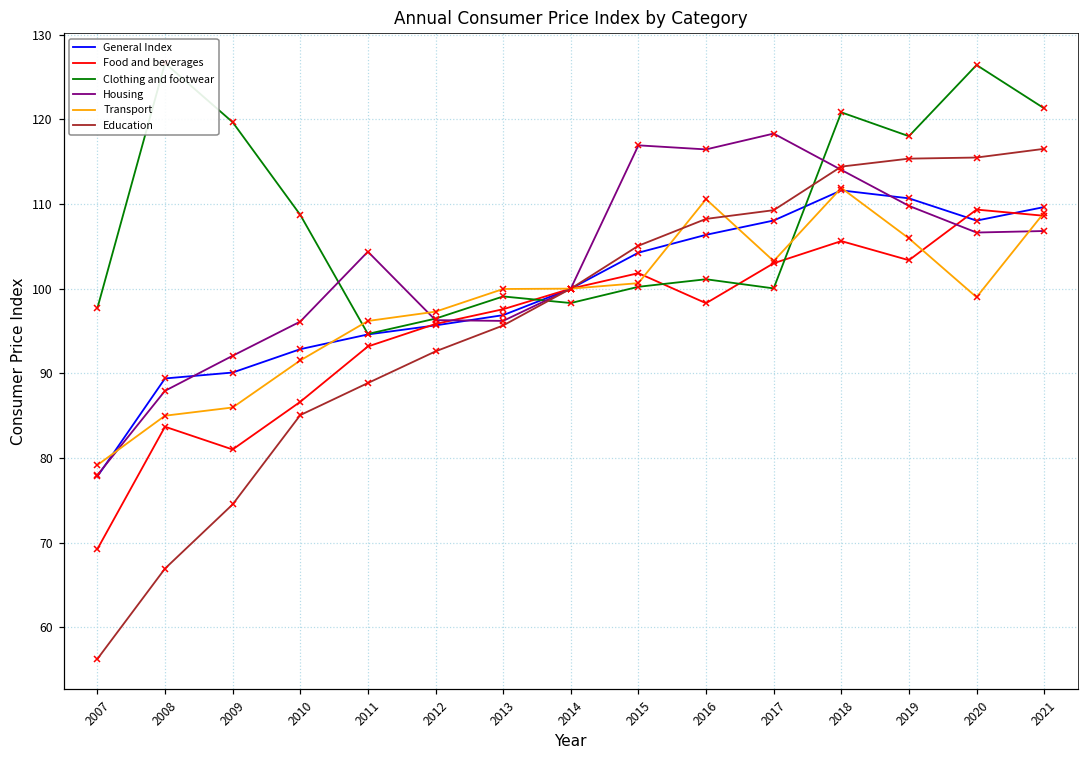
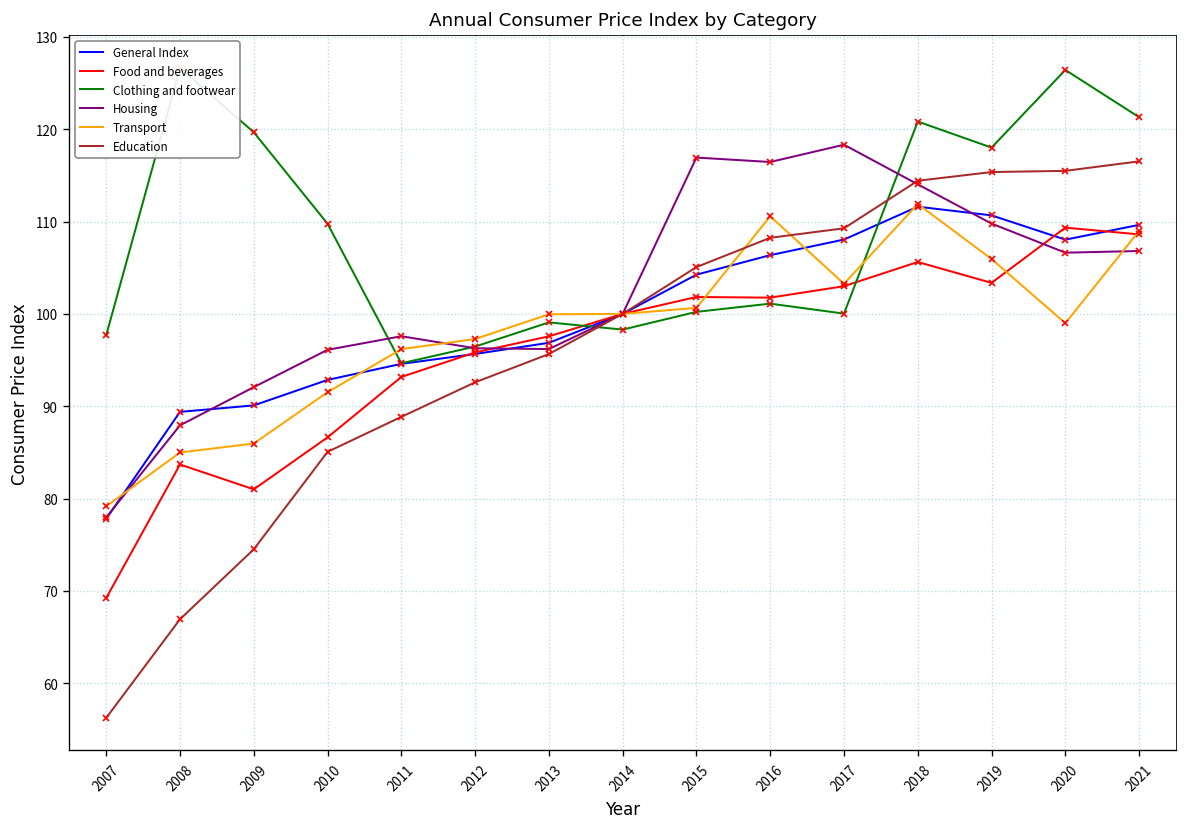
  {
    "General Index": {
      "2008": 89,
      "2009": 90,
      "2010": 93,
      "2013": 97,
      "2015": 104,
      "2016": 106,
      "2017": 108,
      "2019": 111,
      "2020": 108,
      "2021": 110
    },
    "Food and beverages": {
      "2007": 69,
      "2008": 84,
      "2009": 81,
      "2010": 87,
      "2011": 93,
      "2013": 98,
      "2015": 102,
-     "2016": 98,
+     "2016": 102,
      "2018": 106,
      "2019": 103,
      "2020": 109,
      "2021": 109
    },
    "Clothing and footwear": {
      "2007": 98,
      "2009": 120,
-     "2010": 109,
+     "2010": 110,
      "2013": 99,
      "2014": 98,
      "2015": 100,
      "2016": 101,
      "2017": 100,
      "2018": 121,
      "2019": 118,
      "2020": 126,
      "2021": 121
    },
    "Housing": {
      "2008": 88,
      "2009": 92,
      "2010": 96,
-     "2011": 104,
+     "2011": 98,
      "2013": 96,
      "2015": 117,
      "2016": 116,
      "2017": 118,
      "2018": 114,
      "2019": 110,
      "2020": 107,
      "2021": 107
    },
    "Transport": {
      "2007": 79,
      "2008": 85,
      "2009": 86,
      "2010": 92,
      "2011": 96,
      "2012": 97,
      "2013": 100,
      "2015": 101,
      "2016": 111,
      "2019": 106,
      "2020": 99,
      "2021": 109
    },
    "Education": {
      "2007": 56,
      "2008": 67,
      "2009": 75,
      "2010": 85,
      "2011": 89,
      "2012": 93,
      "2013": 96,
      "2015": 105,
      "2016": 108,
      "2017": 109,
      "2018": 114,
      "2019": 115,
      "2020": 115,
      "2021": 117
    }
  }
